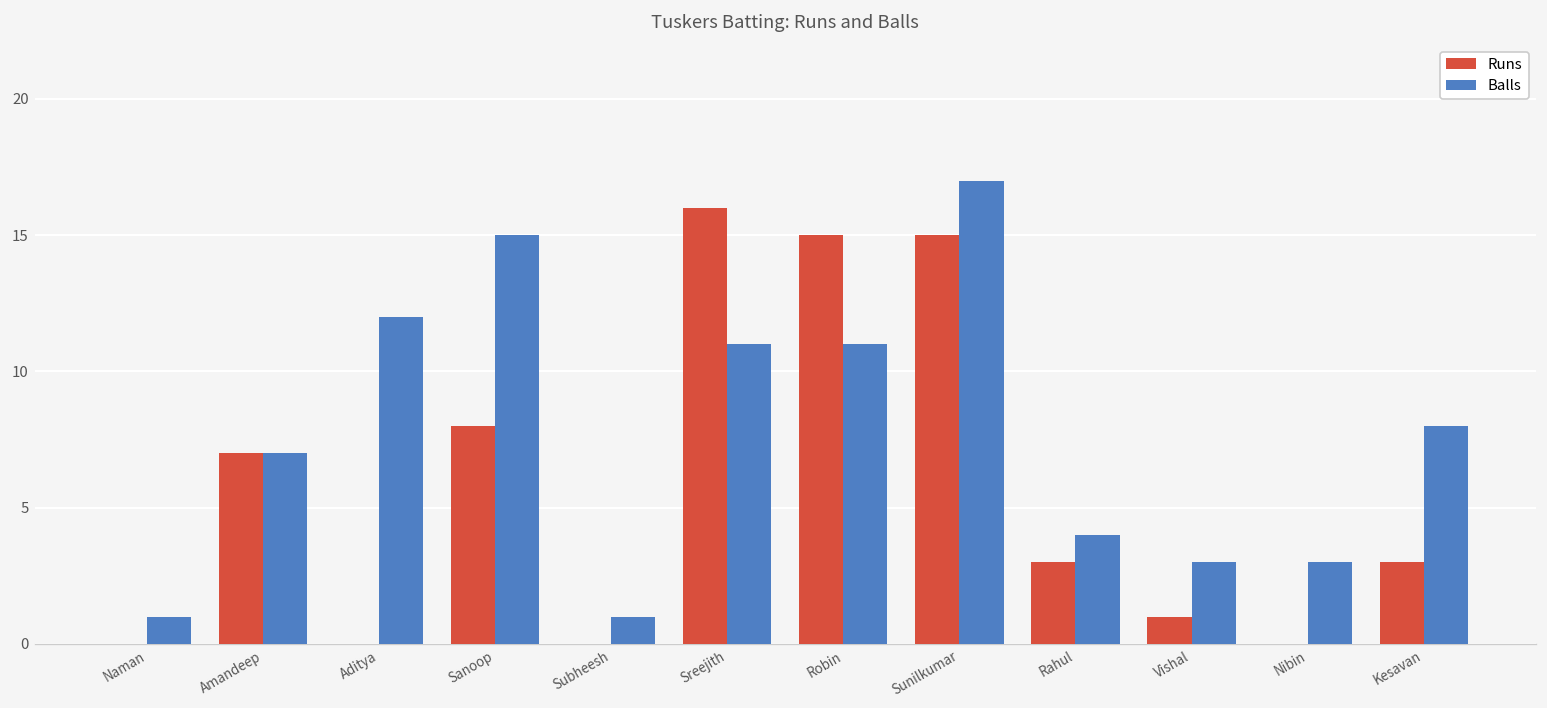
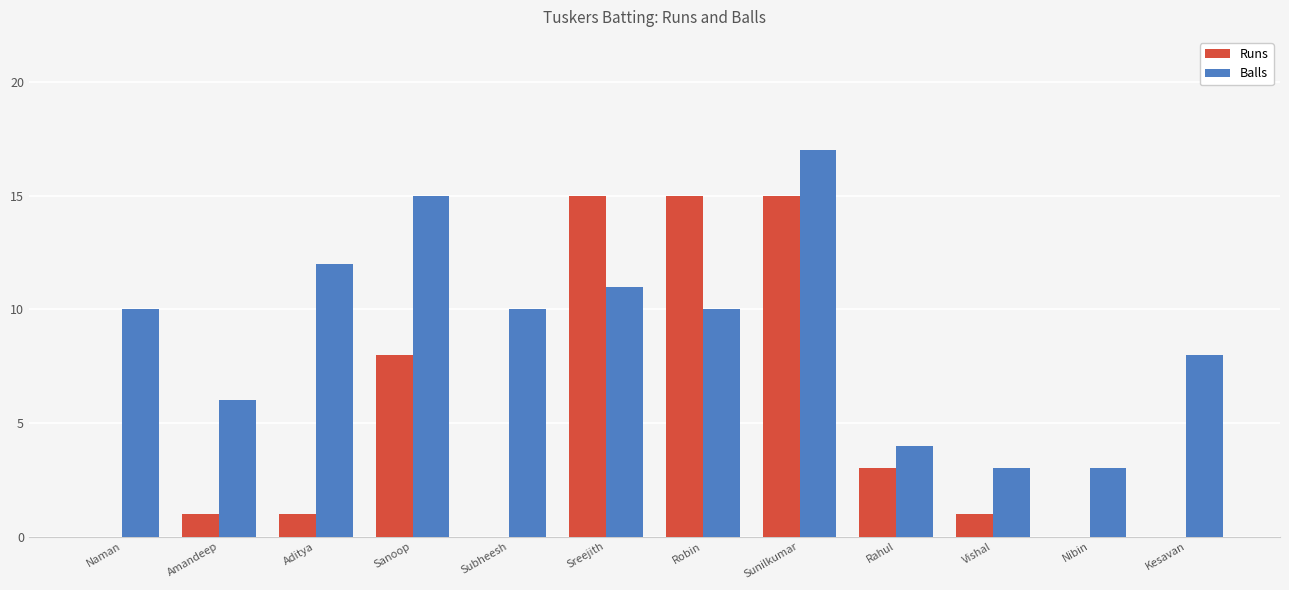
  {
    "Runs": {
      "Naman": 0,
-     "Amandeep": 7,
-     "Aditya": 0,
+     "Amandeep": 1,
+     "Aditya": 1,
      "Sanoop": 8,
      "Subheesh": 0,
-     "Sreejith": 16,
+     "Sreejith": 15,
      "Robin": 15,
      "Sunilkumar": 15,
      "Rahul": 3,
      "Vishal": 1,
      "Nibin": 0,
-     "Kesavan": 3
+     "Kesavan": 0
    },
    "Balls": {
-     "Naman": 1,
-     "Amandeep": 7,
+     "Naman": 10,
+     "Amandeep": 6,
      "Aditya": 12,
      "Sanoop": 15,
-     "Subheesh": 1,
+     "Subheesh": 10,
      "Sreejith": 11,
-     "Robin": 11,
+     "Robin": 10,
      "Sunilkumar": 17,
      "Rahul": 4,
      "Vishal": 3,
      "Nibin": 3,
      "Kesavan": 8
    }
  }
